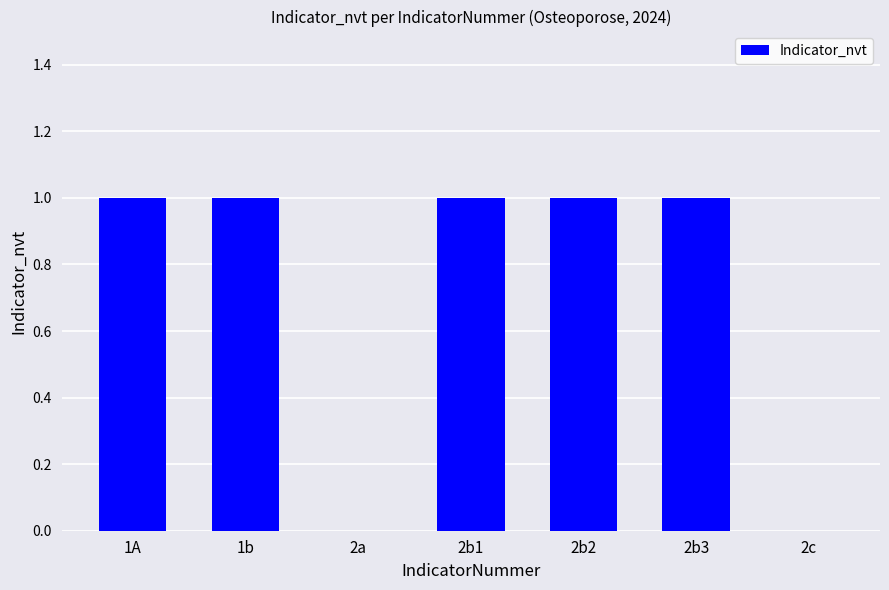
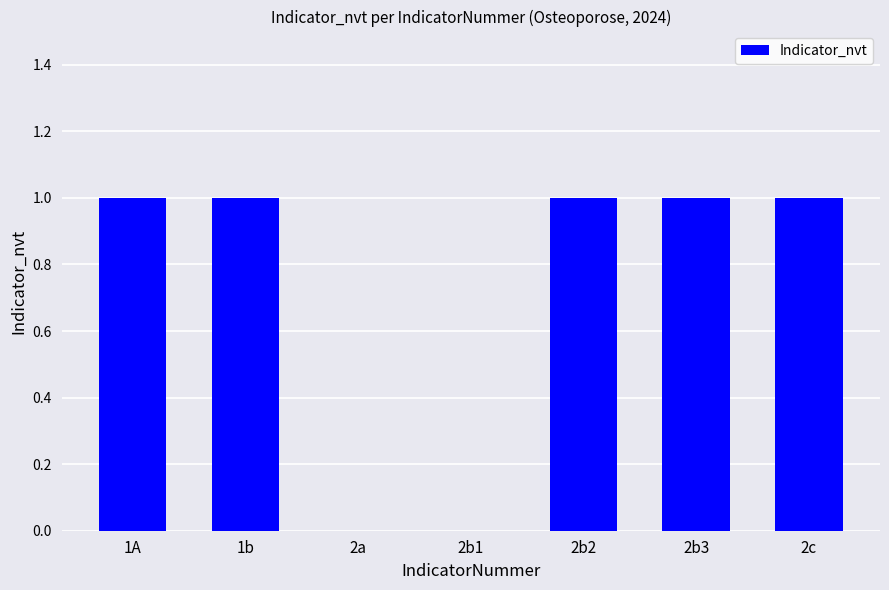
  {
    "1A": 1,
    "1b": 1,
    "2a": 0,
-   "2b1": 1,
+   "2b1": 0,
    "2b2": 1,
    "2b3": 1,
-   "2c": 0
+   "2c": 1
  }
